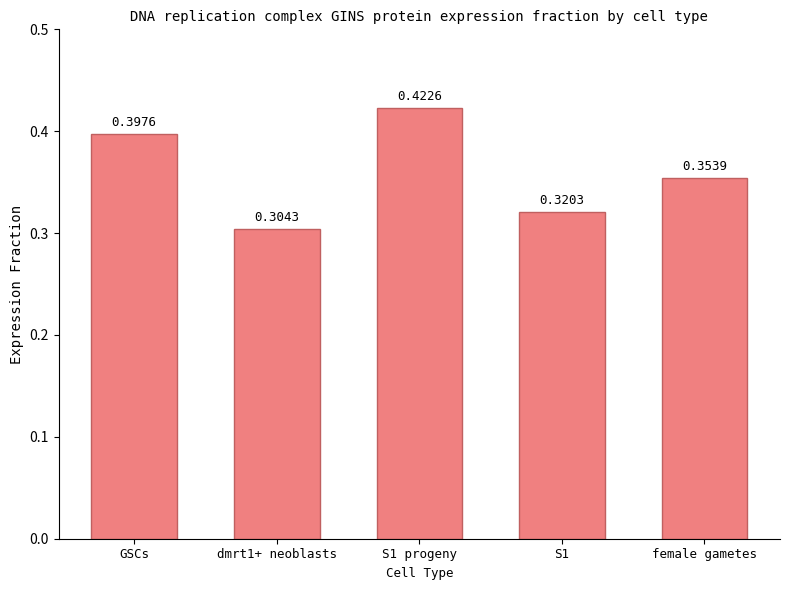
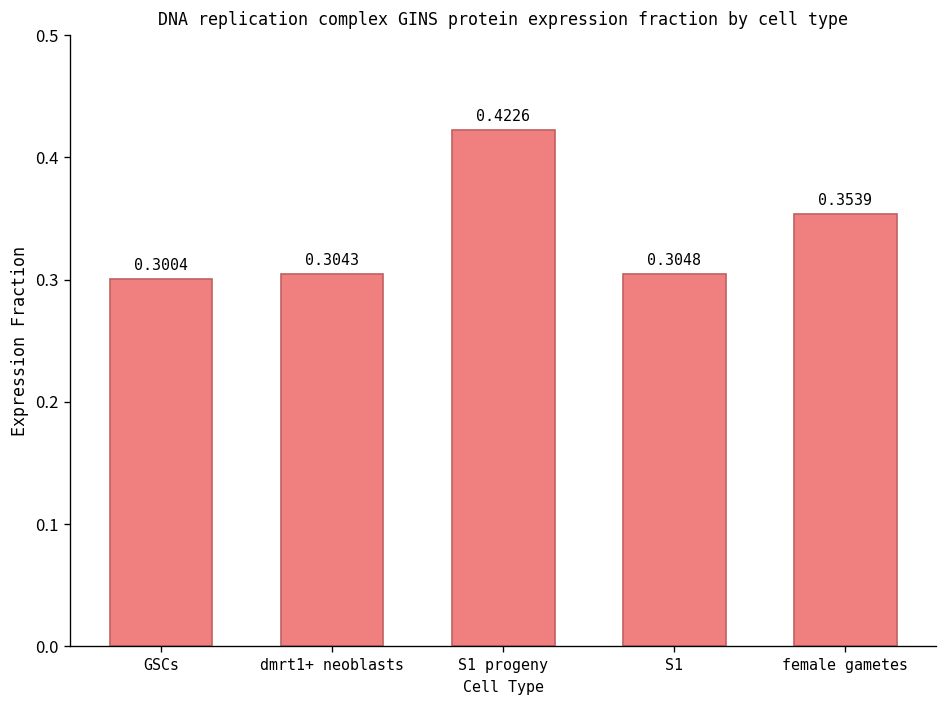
  {
-   "GSCs": 0.3976,
+   "GSCs": 0.3004,
    "dmrt1+ neoblasts": 0.3043,
    "S1 progeny": 0.4226,
-   "S1": 0.3203,
+   "S1": 0.3048,
    "female gametes": 0.3539
  }
